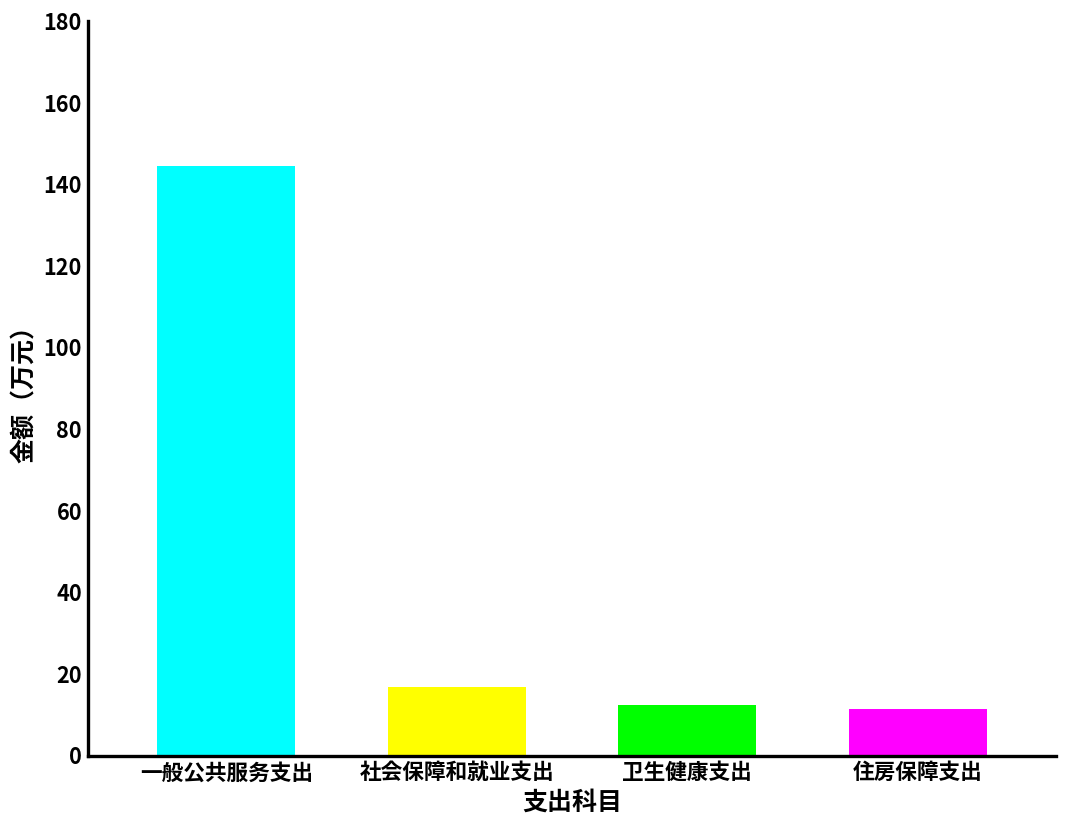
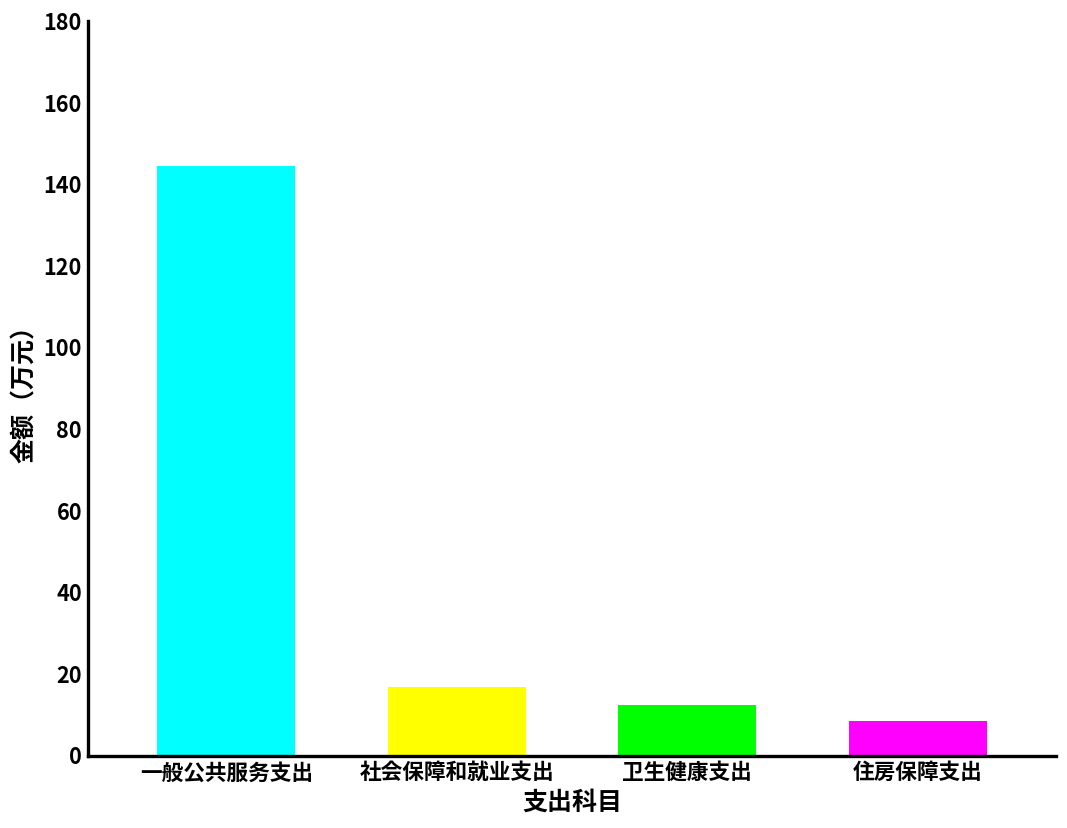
  {
    "一般公共服务支出": 145,
    "社会保障和就业支出": 17,
    "卫生健康支出": 12,
-   "住房保障支出": 11
+   "住房保障支出": 8
  }
